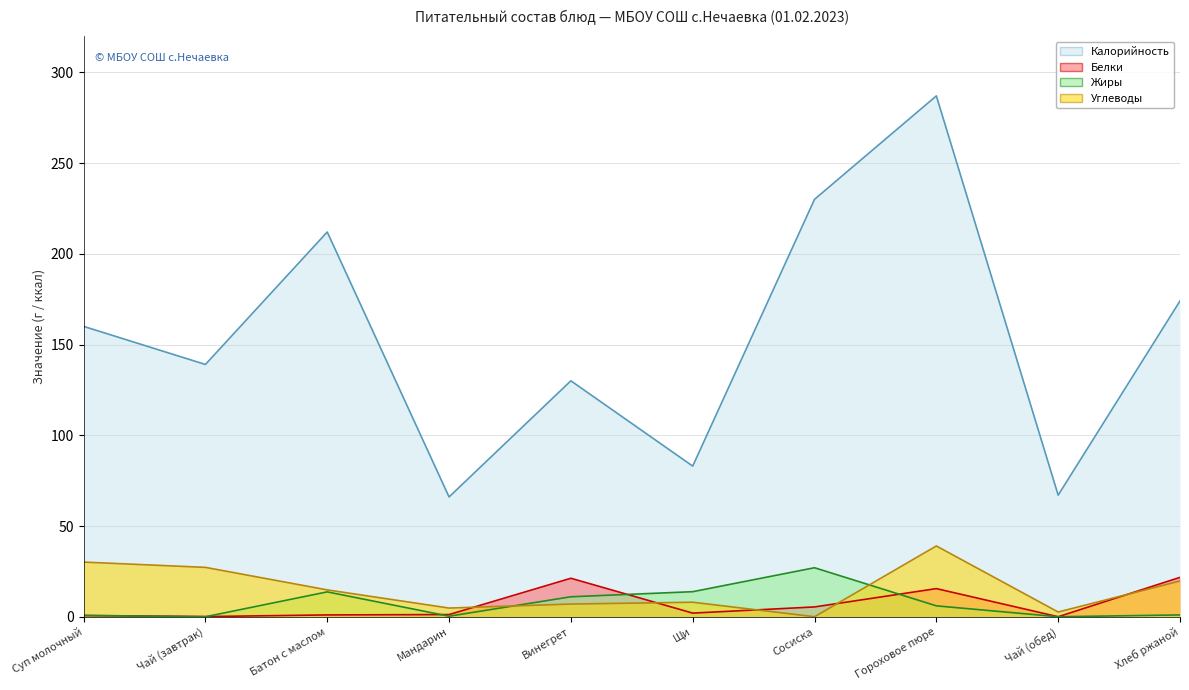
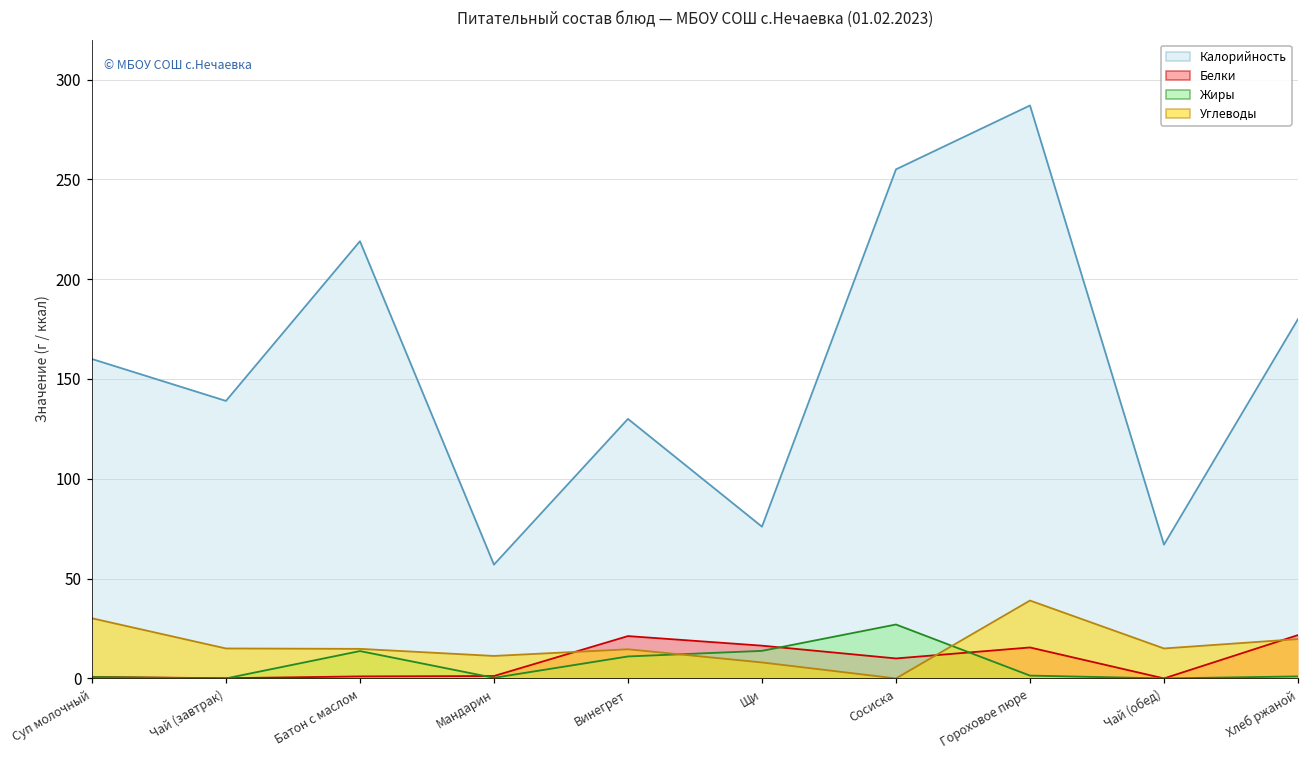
  {
    "Калорийность": {
      "Суп молочный": 160,
      "Чай (завтрак)": 139,
-     "Батон с маслом": 212,
-     "Мандарин": 66,
+     "Батон с маслом": 219,
+     "Мандарин": 57,
      "Винегрет": 130,
-     "Щи": 83,
-     "Сосиска": 230,
+     "Щи": 76,
+     "Сосиска": 255,
      "Гороховое пюре": 287,
      "Чай (обед)": 67,
-     "Хлеб ржаной": 174
+     "Хлеб ржаной": 180
    },
    "Белки": {
      "Батон с маслом": 1,
      "Винегрет": 21,
-     "Щи": 2,
-     "Сосиска": 5,
+     "Щи": 16,
+     "Сосиска": 10,
      "Гороховое пюре": 16,
      "Хлеб ржаной": 22
    },
    "Жиры": {
      "Винегрет": 11,
      "Щи": 14,
      "Сосиска": 27,
-     "Гороховое пюре": 6,
+     "Гороховое пюре": 1,
      "Хлеб ржаной": 1
    },
    "Углеводы": {
      "Суп молочный": 30,
-     "Чай (завтрак)": 27,
-     "Мандарин": 5,
-     "Винегрет": 7,
+     "Чай (завтрак)": 15,
+     "Мандарин": 11,
+     "Винегрет": 15,
      "Щи": 8,
      "Сосиска": 0,
      "Гороховое пюре": 39,
-     "Чай (обед)": 3,
+     "Чай (обед)": 15,
      "Хлеб ржаной": 20
    }
  }
